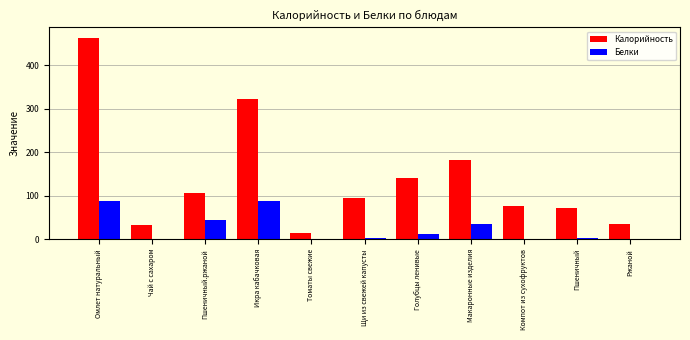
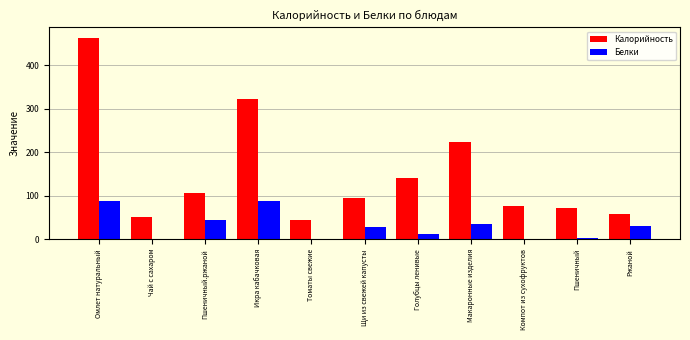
  {
    "Калорийность": {
      "Омлет натуральный": 460,
-     "Чай с сахаром": 30,
+     "Чай с сахаром": 50,
      "Пшеничный.ржаной": 110,
      "Икра кабачковая": 320,
-     "Томаты свежие": 10,
+     "Томаты свежие": 50,
      "Щи из свежей капусты": 90,
      "Голубцы ленивые": 140,
-     "Макаронные изделия": 180,
+     "Макаронные изделия": 220,
      "Компот из сухофруктов": 80,
      "Пшеничный": 70,
-     "Ржаной": 40
+     "Ржаной": 60
    },
    "Белки": {
      "Омлет натуральный": 90,
      "Чай с сахаром": 0,
      "Пшеничный.ржаной": 50,
      "Икра кабачковая": 90,
-     "Щи из свежей капусты": 0,
+     "Щи из свежей капусты": 30,
      "Голубцы ленивые": 10,
      "Макаронные изделия": 40,
      "Компот из сухофруктов": 0,
-     "Ржаной": 0
+     "Ржаной": 30
    }
  }
